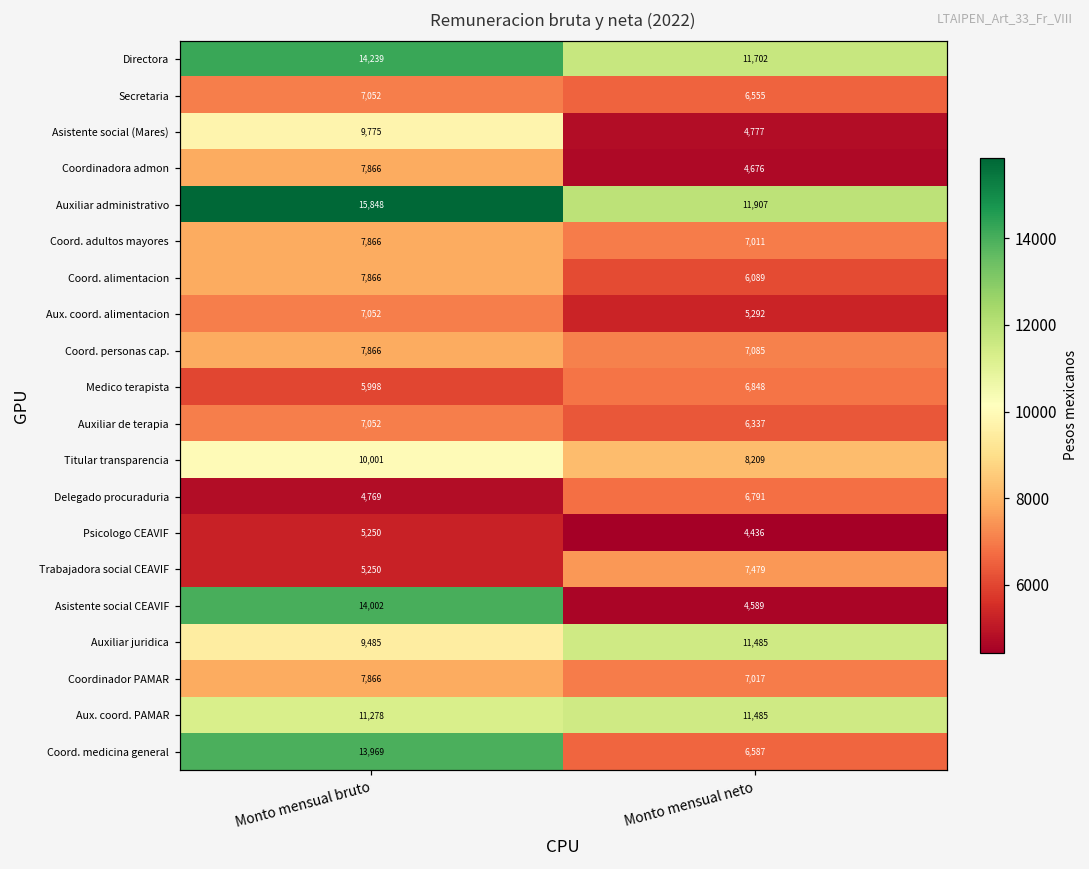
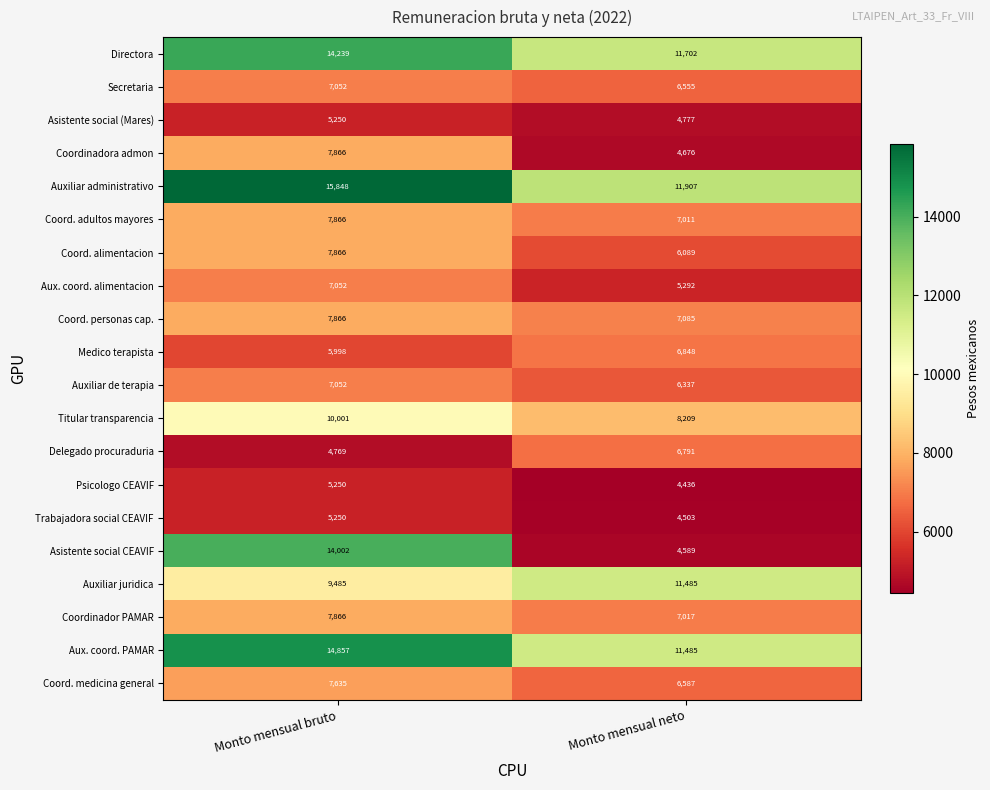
  {
    "Directora": {
      "Monto mensual bruto": "14,239",
      "Monto mensual neto": "11,702"
    },
    "Secretaria": {
      "Monto mensual bruto": "7,052",
      "Monto mensual neto": "6,555"
    },
    "Asistente social (Mares)": {
-     "Monto mensual bruto": "9,775",
+     "Monto mensual bruto": "5,250",
      "Monto mensual neto": "4,777"
    },
    "Coordinadora admon": {
      "Monto mensual bruto": "7,866",
      "Monto mensual neto": "4,676"
    },
    "Auxiliar administrativo": {
      "Monto mensual bruto": "15,848",
      "Monto mensual neto": "11,907"
    },
    "Coord. adultos mayores": {
      "Monto mensual bruto": "7,866",
      "Monto mensual neto": "7,011"
    },
    "Coord. alimentacion": {
      "Monto mensual bruto": "7,866",
      "Monto mensual neto": "6,089"
    },
    "Aux. coord. alimentacion": {
      "Monto mensual bruto": "7,052",
      "Monto mensual neto": "5,292"
    },
    "Coord. personas cap.": {
      "Monto mensual bruto": "7,866",
      "Monto mensual neto": "7,085"
    },
    "Medico terapista": {
      "Monto mensual bruto": "5,998",
      "Monto mensual neto": "6,848"
    },
    "Auxiliar de terapia": {
      "Monto mensual bruto": "7,052",
      "Monto mensual neto": "6,337"
    },
    "Titular transparencia": {
      "Monto mensual bruto": "10,001",
      "Monto mensual neto": "8,209"
    },
    "Delegado procuraduria": {
      "Monto mensual bruto": "4,769",
      "Monto mensual neto": "6,791"
    },
    "Psicologo CEAVIF": {
      "Monto mensual bruto": "5,250",
      "Monto mensual neto": "4,436"
    },
    "Trabajadora social CEAVIF": {
      "Monto mensual bruto": "5,250",
-     "Monto mensual neto": "7,479"
+     "Monto mensual neto": "4,503"
    },
    "Asistente social CEAVIF": {
      "Monto mensual bruto": "14,002",
      "Monto mensual neto": "4,589"
    },
    "Auxiliar juridica": {
      "Monto mensual bruto": "9,485",
      "Monto mensual neto": "11,485"
    },
    "Coordinador PAMAR": {
      "Monto mensual bruto": "7,866",
      "Monto mensual neto": "7,017"
    },
    "Aux. coord. PAMAR": {
-     "Monto mensual bruto": "11,278",
+     "Monto mensual bruto": "14,857",
      "Monto mensual neto": "11,485"
    },
    "Coord. medicina general": {
-     "Monto mensual bruto": "13,969",
+     "Monto mensual bruto": "7,635",
      "Monto mensual neto": "6,587"
    }
  }
